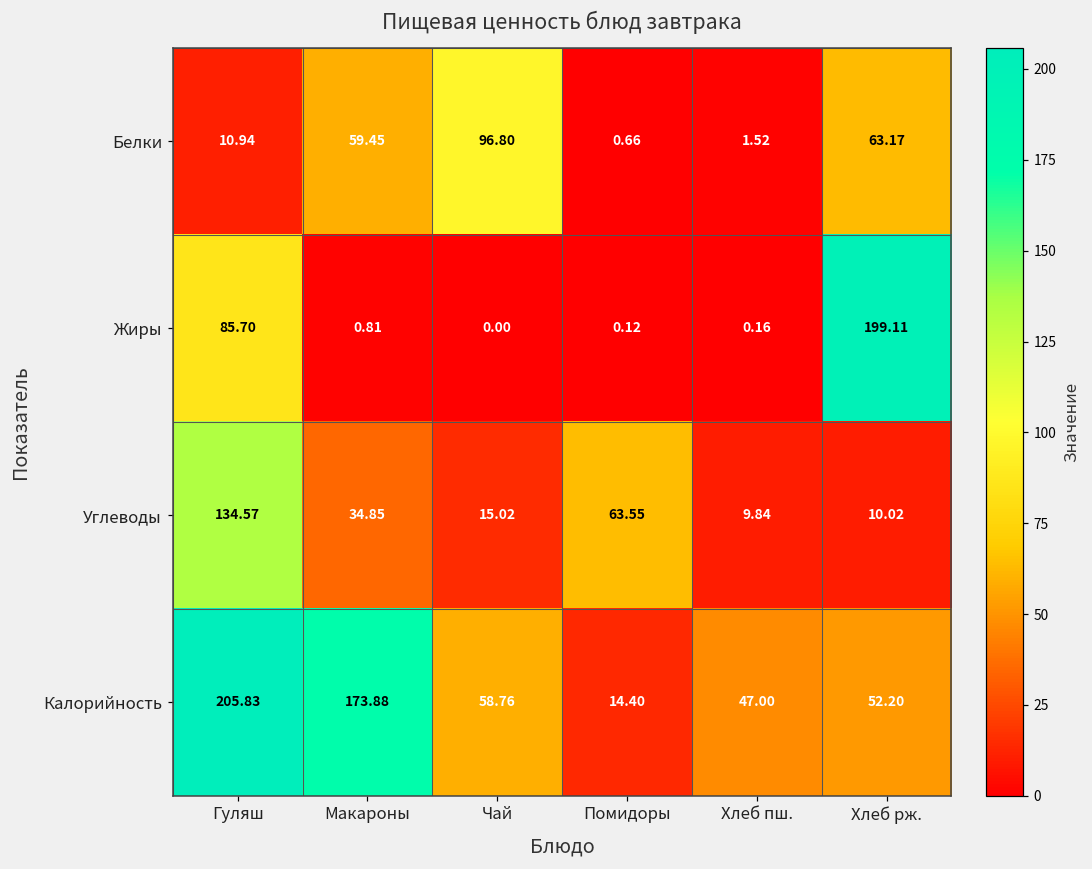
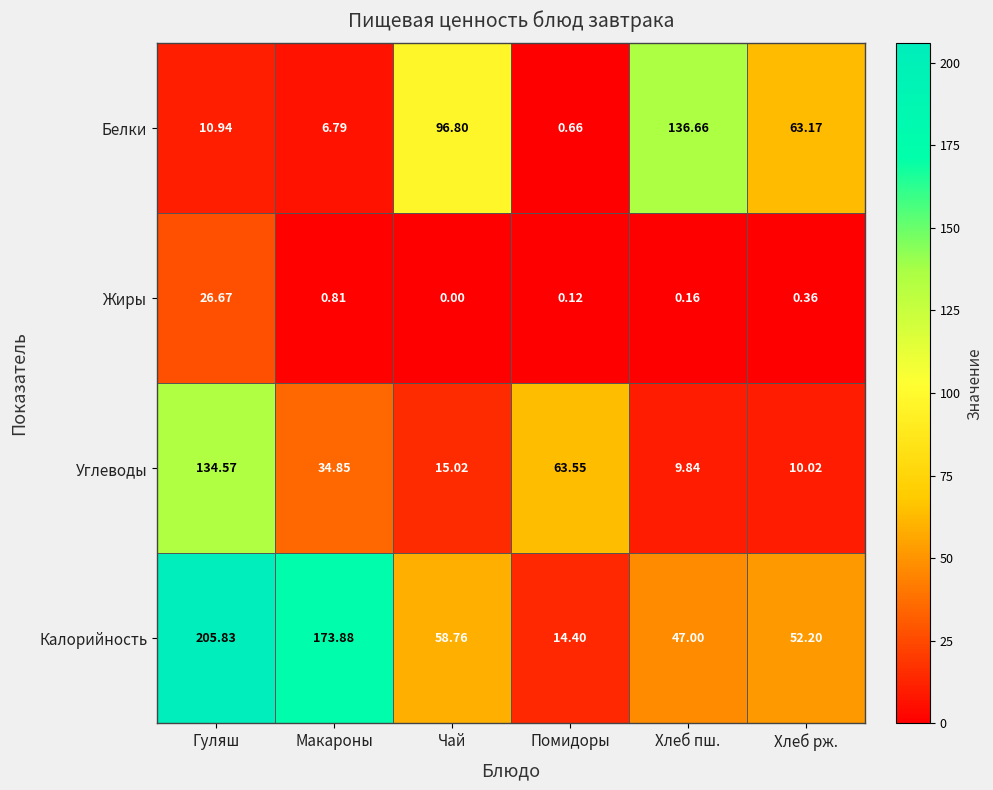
  {
    "Белки": {
      "Гуляш": 10.94,
-     "Макароны": 59.45,
+     "Макароны": 6.79,
      "Чай": 96.80,
      "Помидоры": 0.66,
-     "Хлеб пш.": 1.52,
+     "Хлеб пш.": 136.66,
      "Хлеб рж.": 63.17
    },
    "Жиры": {
-     "Гуляш": 85.70,
+     "Гуляш": 26.67,
      "Макароны": 0.81,
      "Чай": 0.00,
      "Помидоры": 0.12,
      "Хлеб пш.": 0.16,
-     "Хлеб рж.": 199.11
+     "Хлеб рж.": 0.36
    },
    "Углеводы": {
      "Гуляш": 134.57,
      "Макароны": 34.85,
      "Чай": 15.02,
      "Помидоры": 63.55,
      "Хлеб пш.": 9.84,
      "Хлеб рж.": 10.02
    },
    "Калорийность": {
      "Гуляш": 205.83,
      "Макароны": 173.88,
      "Чай": 58.76,
      "Помидоры": 14.40,
      "Хлеб пш.": 47.00,
      "Хлеб рж.": 52.20
    }
  }
